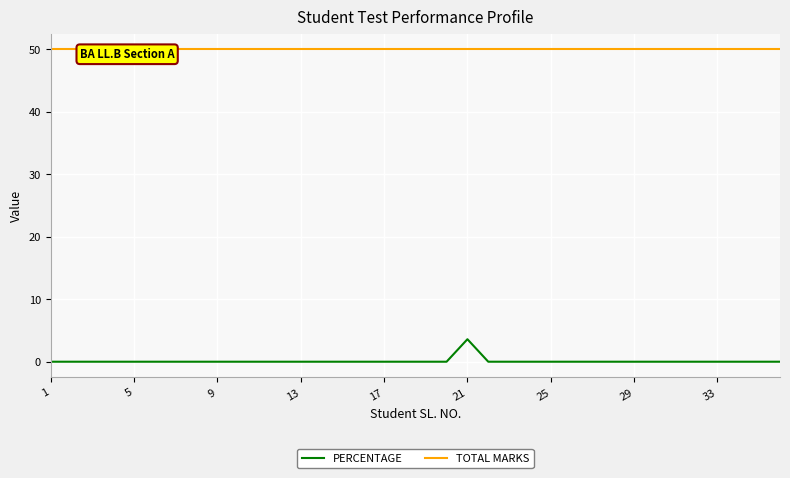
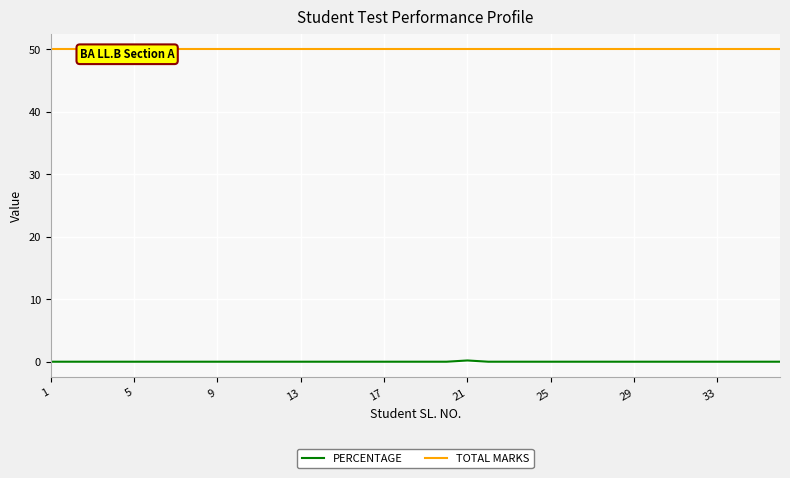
  {
    "PERCENTAGE": {
      "1": 0,
      "5": 0,
      "9": 0,
      "13": 0,
      "17": 0,
-     "21": 4,
+     "21": 0,
      "25": 0,
      "29": 0,
      "33": 0
    },
    "TOTAL MARKS": {
      "1": 50,
      "9": 50,
      "13": 50,
      "17": 50,
      "21": 50,
      "25": 50,
      "29": 50,
      "33": 50
    }
  }
